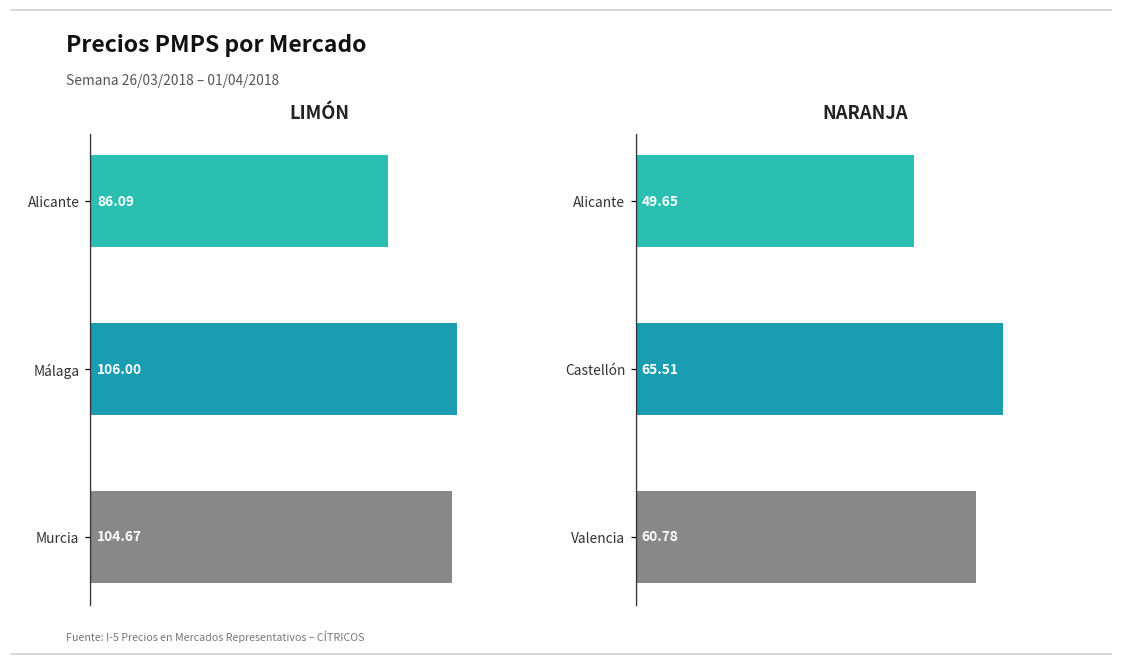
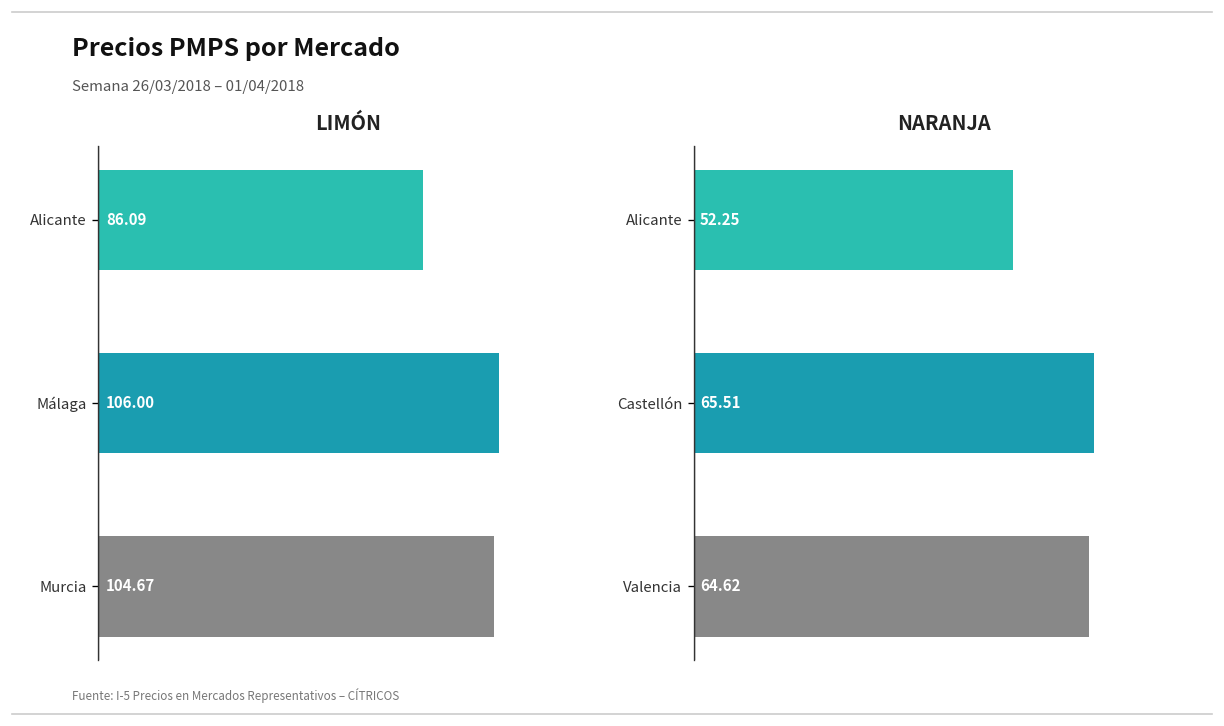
  {
    "LIMÓN": {
      "Alicante": 86.09,
      "Málaga": 106.00,
      "Murcia": 104.67
    },
    "NARANJA": {
-     "Alicante": 49.65,
+     "Alicante": 52.25,
      "Castellón": 65.51,
-     "Valencia": 60.78
+     "Valencia": 64.62
    }
  }
